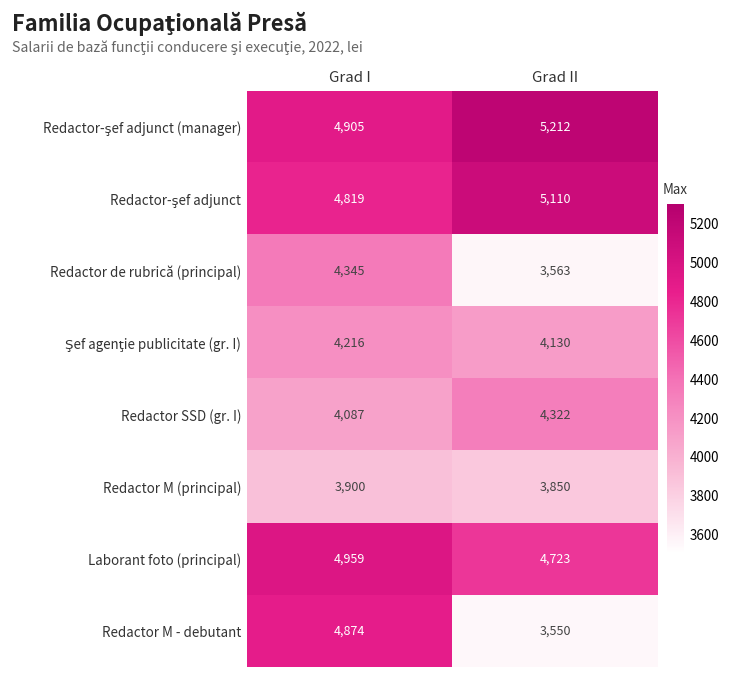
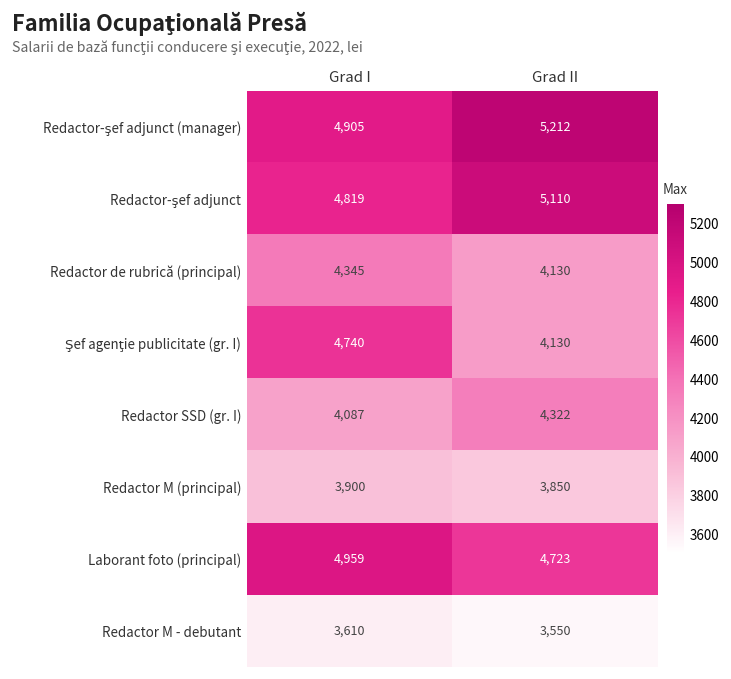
  {
    "Redactor-şef adjunct (manager)": {
      "Grad I": "4,905",
      "Grad II": "5,212"
    },
    "Redactor-şef adjunct": {
      "Grad I": "4,819",
      "Grad II": "5,110"
    },
    "Redactor de rubrică (principal)": {
      "Grad I": "4,345",
-     "Grad II": "3,563"
+     "Grad II": "4,130"
    },
    "Şef agenţie publicitate (gr. I)": {
-     "Grad I": "4,216",
+     "Grad I": "4,740",
      "Grad II": "4,130"
    },
    "Redactor SSD (gr. I)": {
      "Grad I": "4,087",
      "Grad II": "4,322"
    },
    "Redactor M (principal)": {
      "Grad I": "3,900",
      "Grad II": "3,850"
    },
    "Laborant foto (principal)": {
      "Grad I": "4,959",
      "Grad II": "4,723"
    },
    "Redactor M - debutant": {
-     "Grad I": "4,874",
+     "Grad I": "3,610",
      "Grad II": "3,550"
    }
  }
